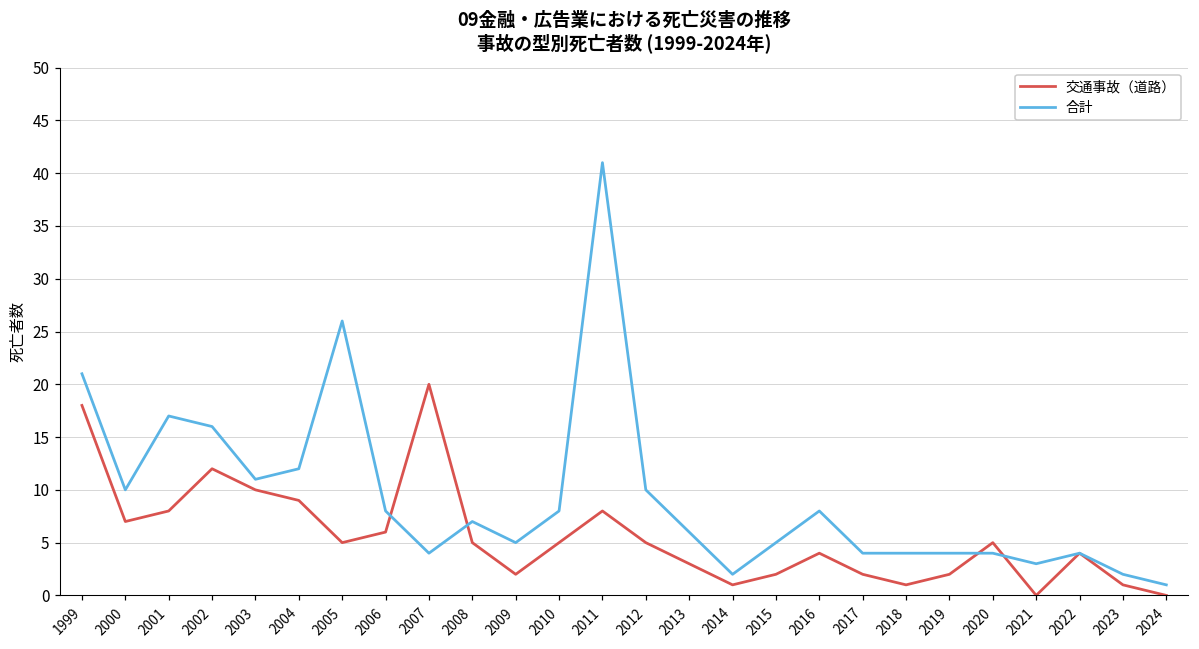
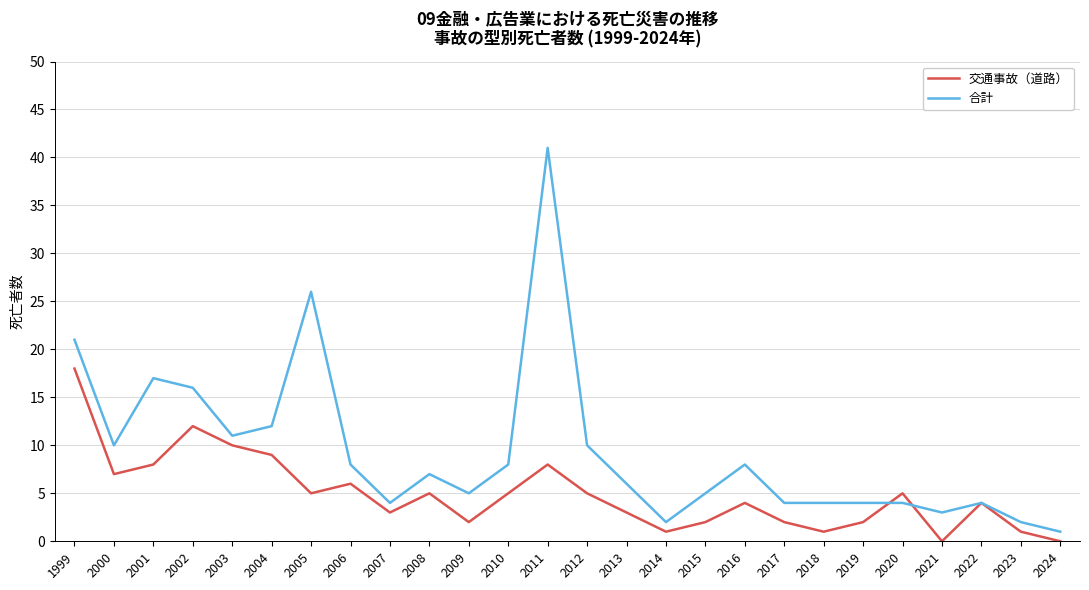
  {
    "交通事故（道路）": {
      "1999": 18,
      "2000": 7,
      "2001": 8,
      "2002": 12,
      "2003": 10,
      "2004": 9,
      "2005": 5,
      "2006": 6,
-     "2007": 20,
+     "2007": 3,
      "2008": 5,
      "2009": 2,
      "2010": 5,
      "2011": 8,
      "2012": 5,
      "2013": 3,
      "2014": 1,
      "2015": 2,
      "2016": 4,
      "2017": 2,
      "2018": 1,
      "2019": 2,
      "2020": 5,
      "2021": 0,
      "2023": 1,
      "2024": 0
    },
    "合計": {
      "1999": 21,
      "2000": 10,
      "2001": 17,
      "2002": 16,
      "2003": 11,
      "2004": 12,
      "2005": 26,
      "2006": 8,
      "2007": 4,
      "2008": 7,
      "2009": 5,
      "2010": 8,
      "2011": 41,
      "2012": 10,
      "2013": 6,
      "2014": 2,
      "2015": 5,
      "2016": 8,
      "2017": 4,
      "2018": 4,
      "2019": 4,
      "2020": 4,
      "2021": 3,
      "2023": 2,
      "2024": 1
    }
  }
